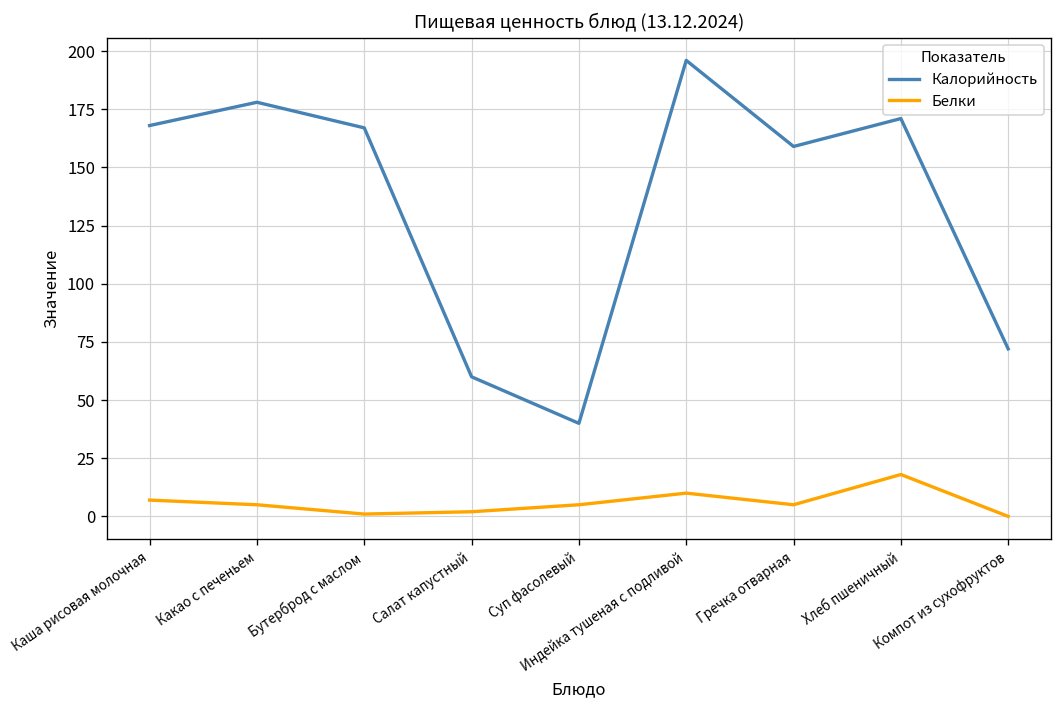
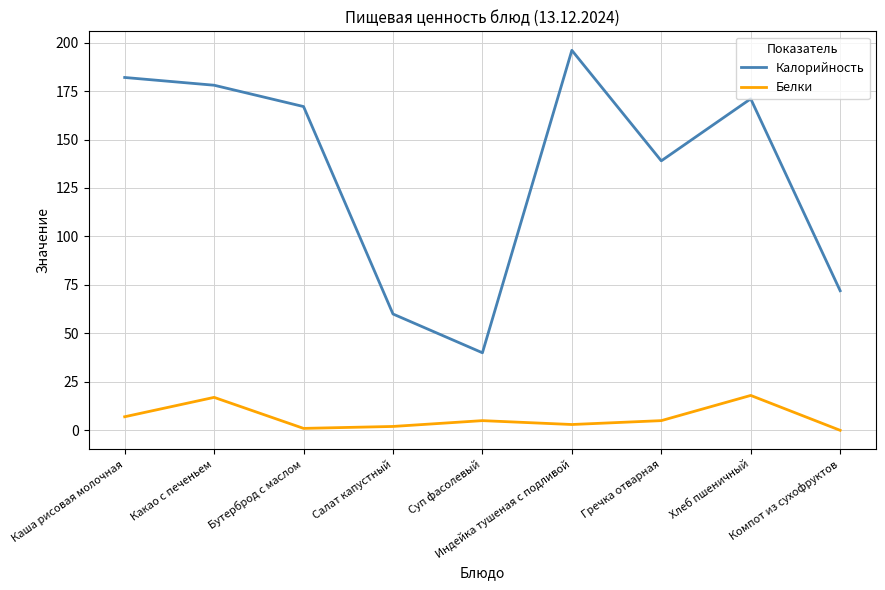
  {
    "Калорийность": {
-     "Каша рисовая молочная": 168,
+     "Каша рисовая молочная": 182,
      "Какао с печеньем": 178,
      "Бутерброд с маслом": 167,
      "Салат капустный": 60,
      "Суп фасолевый": 40,
      "Индейка тушеная с подливой": 196,
-     "Гречка отварная": 159,
+     "Гречка отварная": 139,
      "Компот из сухофруктов": 72
    },
    "Белки": {
      "Каша рисовая молочная": 7,
-     "Какао с печеньем": 5,
+     "Какао с печеньем": 17,
      "Бутерброд с маслом": 1,
      "Салат капустный": 2,
      "Суп фасолевый": 5,
-     "Индейка тушеная с подливой": 10,
+     "Индейка тушеная с подливой": 3,
      "Гречка отварная": 5,
      "Хлеб пшеничный": 18,
      "Компот из сухофруктов": 0
    }
  }
